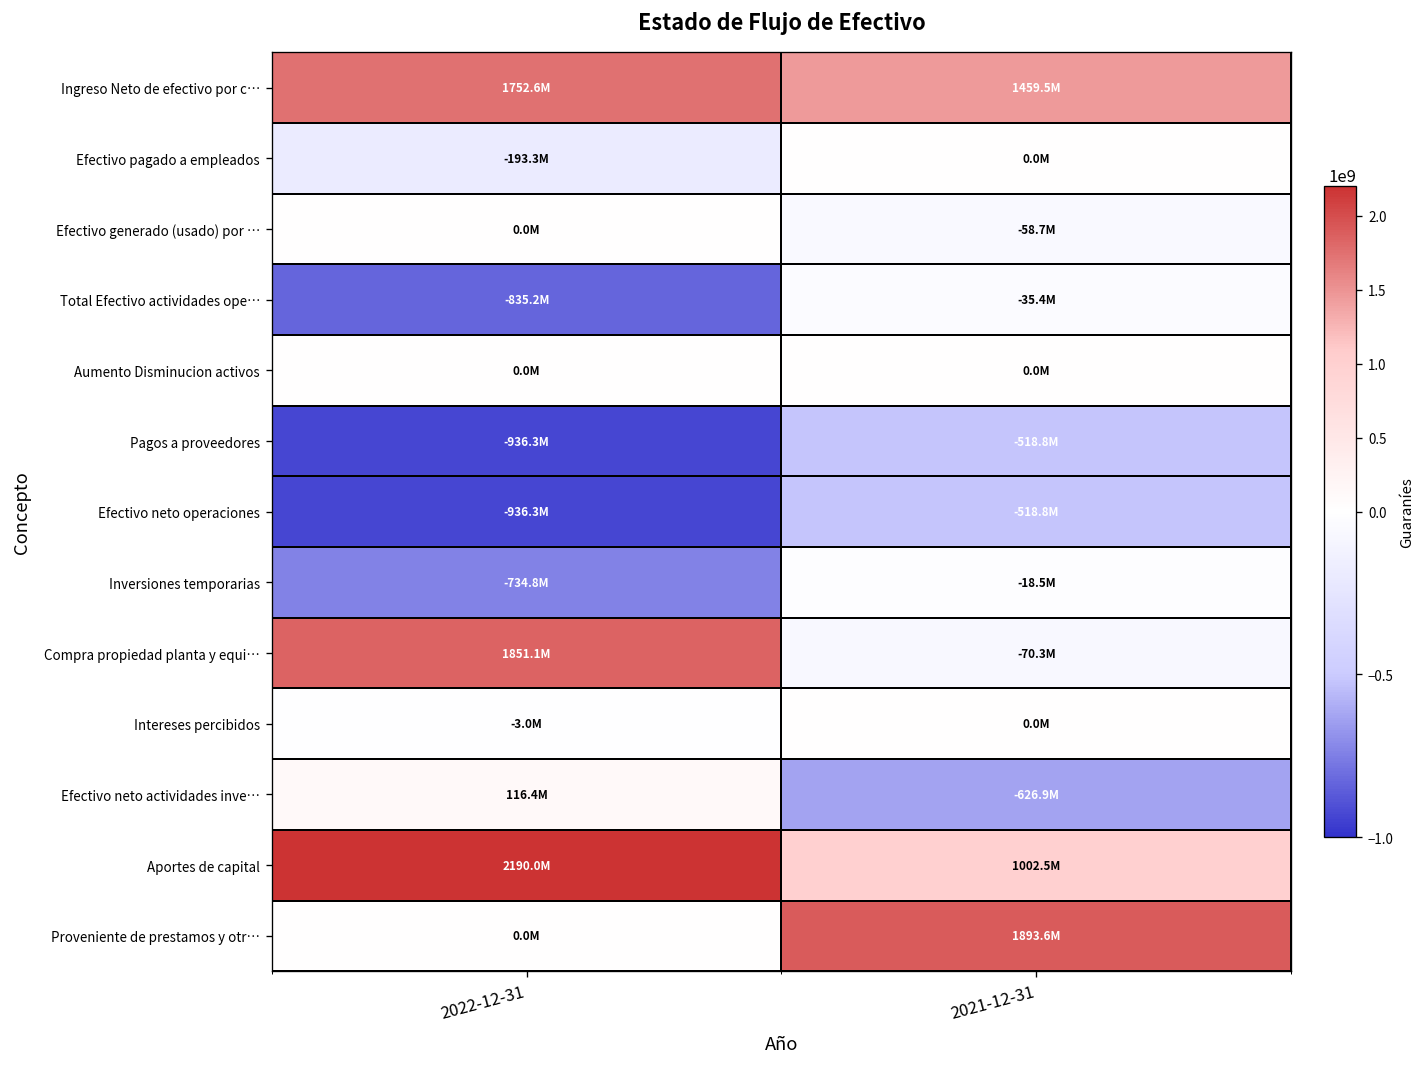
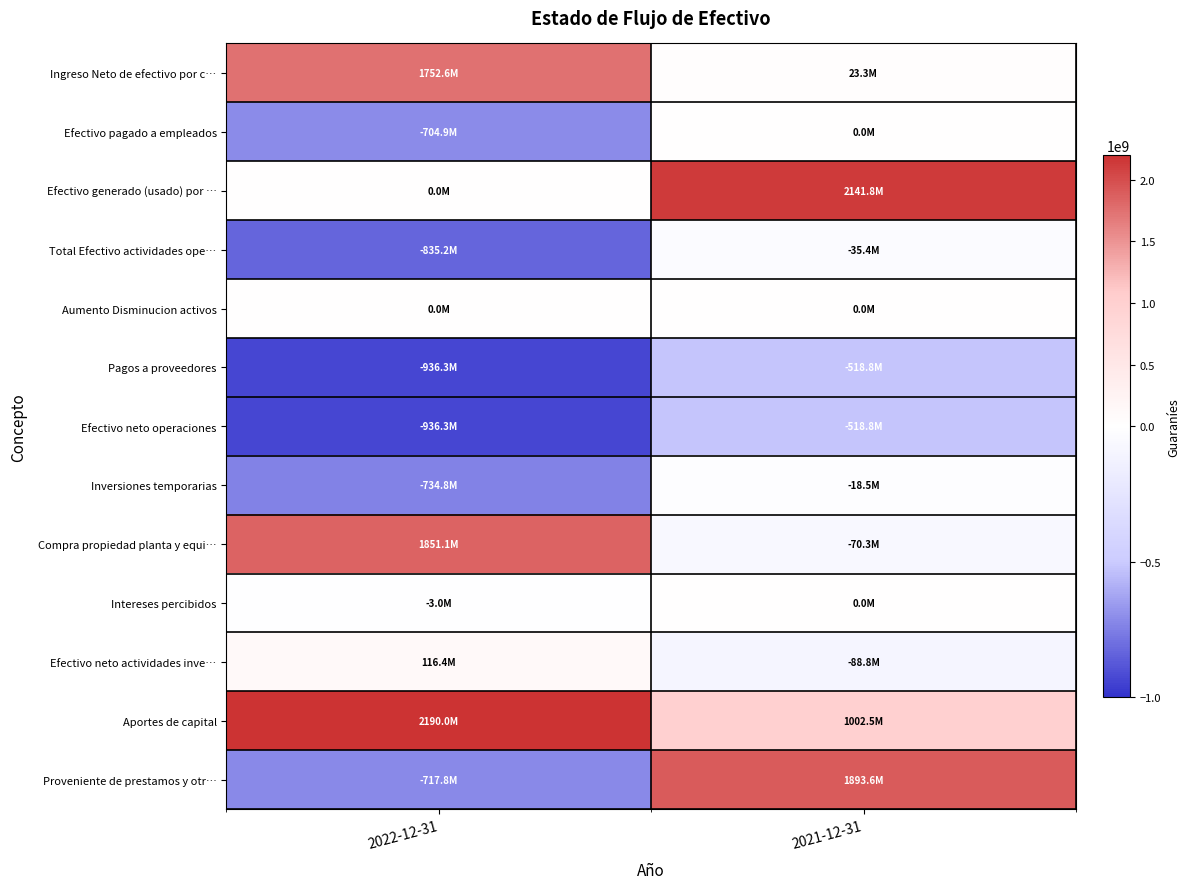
  {
    "Ingreso Neto de efectivo por c…": {
      "2022-12-31": "1752.6M",
-     "2021-12-31": "1459.5M"
+     "2021-12-31": "23.3M"
    },
    "Efectivo pagado a empleados": {
-     "2022-12-31": "-193.3M",
+     "2022-12-31": "-704.9M",
      "2021-12-31": "0.0M"
    },
    "Efectivo generado (usado) por …": {
      "2022-12-31": "0.0M",
-     "2021-12-31": "-58.7M"
+     "2021-12-31": "2141.8M"
    },
    "Total Efectivo actividades ope…": {
      "2022-12-31": "-835.2M",
      "2021-12-31": "-35.4M"
    },
    "Aumento Disminucion activos": {
      "2022-12-31": "0.0M",
      "2021-12-31": "0.0M"
    },
    "Pagos a proveedores": {
      "2022-12-31": "-936.3M",
      "2021-12-31": "-518.8M"
    },
    "Efectivo neto operaciones": {
      "2022-12-31": "-936.3M",
      "2021-12-31": "-518.8M"
    },
    "Inversiones temporarias": {
      "2022-12-31": "-734.8M",
      "2021-12-31": "-18.5M"
    },
    "Compra propiedad planta y equi…": {
      "2022-12-31": "1851.1M",
      "2021-12-31": "-70.3M"
    },
    "Intereses percibidos": {
      "2022-12-31": "-3.0M",
      "2021-12-31": "0.0M"
    },
    "Efectivo neto actividades inve…": {
      "2022-12-31": "116.4M",
-     "2021-12-31": "-626.9M"
+     "2021-12-31": "-88.8M"
    },
    "Aportes de capital": {
      "2022-12-31": "2190.0M",
      "2021-12-31": "1002.5M"
    },
    "Proveniente de prestamos y otr…": {
-     "2022-12-31": "0.0M",
+     "2022-12-31": "-717.8M",
      "2021-12-31": "1893.6M"
    }
  }
